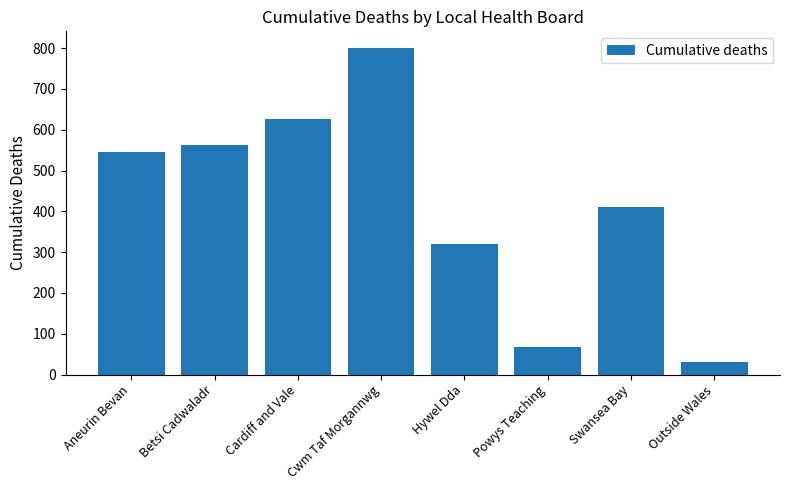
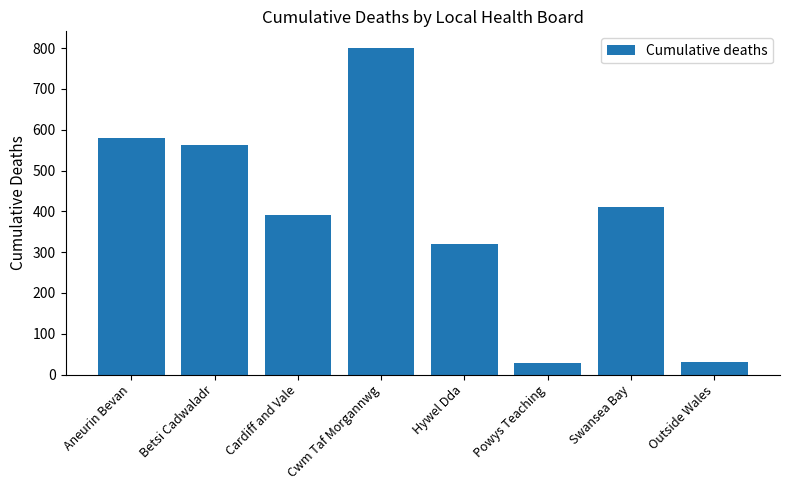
  {
-   "Aneurin Bevan": 550,
+   "Aneurin Bevan": 580,
    "Betsi Cadwaladr": 560,
-   "Cardiff and Vale": 630,
+   "Cardiff and Vale": 390,
    "Cwm Taf Morgannwg": 800,
    "Hywel Dda": 320,
-   "Powys Teaching": 70,
+   "Powys Teaching": 30,
    "Swansea Bay": 410,
    "Outside Wales": 30
  }
